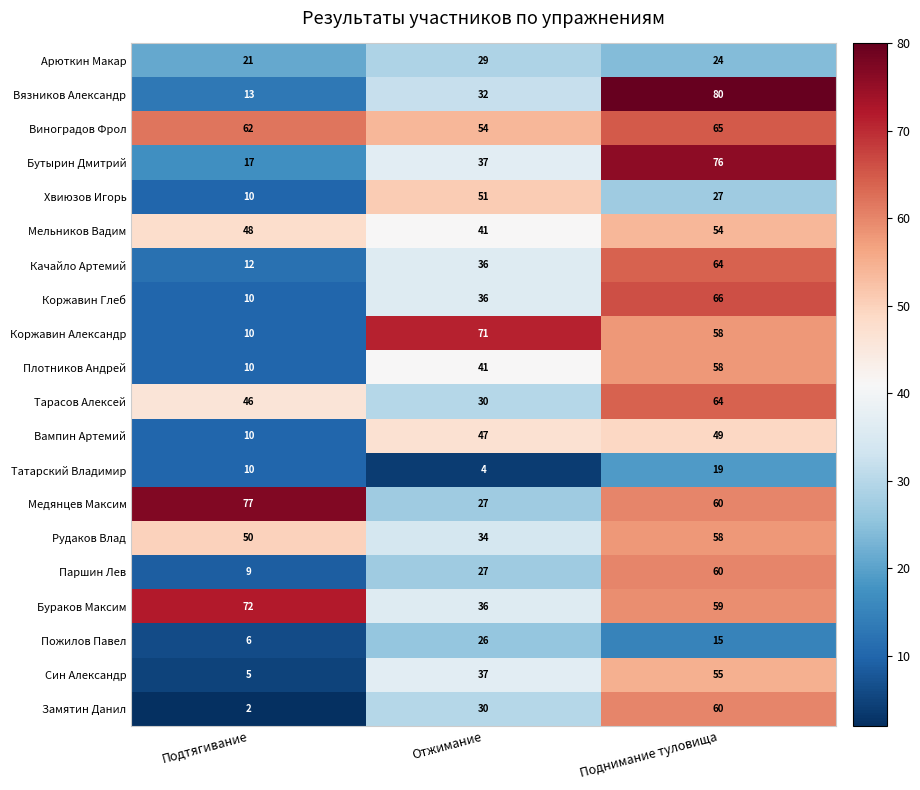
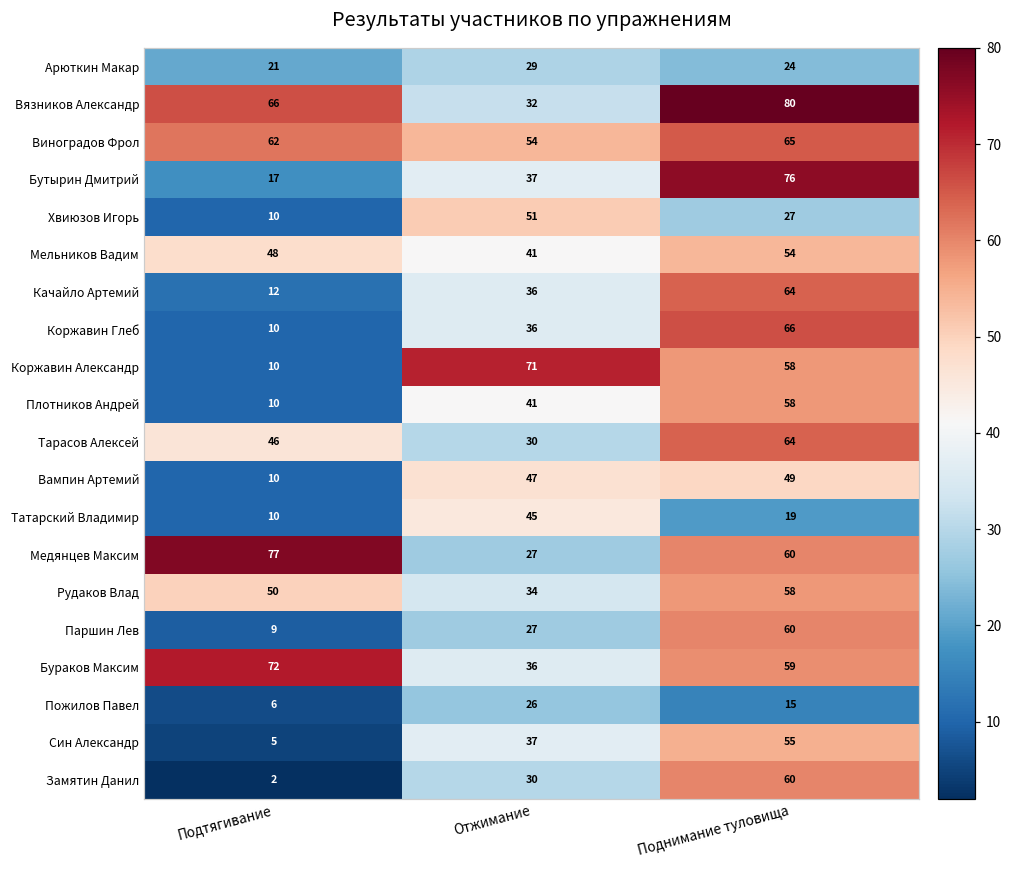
  {
    "Арюткин Макар": {
      "Подтягивание": 21,
      "Отжимание": 29,
      "Поднимание туловища": 24
    },
    "Вязников Александр": {
-     "Подтягивание": 13,
+     "Подтягивание": 66,
      "Отжимание": 32,
      "Поднимание туловища": 80
    },
    "Виноградов Фрол": {
      "Подтягивание": 62,
      "Отжимание": 54,
      "Поднимание туловища": 65
    },
    "Бутырин Дмитрий": {
      "Подтягивание": 17,
      "Отжимание": 37,
      "Поднимание туловища": 76
    },
    "Хвиюзов Игорь": {
      "Подтягивание": 10,
      "Отжимание": 51,
      "Поднимание туловища": 27
    },
    "Мельников Вадим": {
      "Подтягивание": 48,
      "Отжимание": 41,
      "Поднимание туловища": 54
    },
    "Качайло Артемий": {
      "Подтягивание": 12,
      "Отжимание": 36,
      "Поднимание туловища": 64
    },
    "Коржавин Глеб": {
      "Подтягивание": 10,
      "Отжимание": 36,
      "Поднимание туловища": 66
    },
    "Коржавин Александр": {
      "Подтягивание": 10,
      "Отжимание": 71,
      "Поднимание туловища": 58
    },
    "Плотников Андрей": {
      "Подтягивание": 10,
      "Отжимание": 41,
      "Поднимание туловища": 58
    },
    "Тарасов Алексей": {
      "Подтягивание": 46,
      "Отжимание": 30,
      "Поднимание туловища": 64
    },
    "Вампин Артемий": {
      "Подтягивание": 10,
      "Отжимание": 47,
      "Поднимание туловища": 49
    },
    "Татарский Владимир": {
      "Подтягивание": 10,
-     "Отжимание": 4,
+     "Отжимание": 45,
      "Поднимание туловища": 19
    },
    "Медянцев Максим": {
      "Подтягивание": 77,
      "Отжимание": 27,
      "Поднимание туловища": 60
    },
    "Рудаков Влад": {
      "Подтягивание": 50,
      "Отжимание": 34,
      "Поднимание туловища": 58
    },
    "Паршин Лев": {
      "Подтягивание": 9,
      "Отжимание": 27,
      "Поднимание туловища": 60
    },
    "Бураков Максим": {
      "Подтягивание": 72,
      "Отжимание": 36,
      "Поднимание туловища": 59
    },
    "Пожилов Павел": {
      "Подтягивание": 6,
      "Отжимание": 26,
      "Поднимание туловища": 15
    },
    "Син Александр": {
      "Подтягивание": 5,
      "Отжимание": 37,
      "Поднимание туловища": 55
    },
    "Замятин Данил": {
      "Подтягивание": 2,
      "Отжимание": 30,
      "Поднимание туловища": 60
    }
  }
